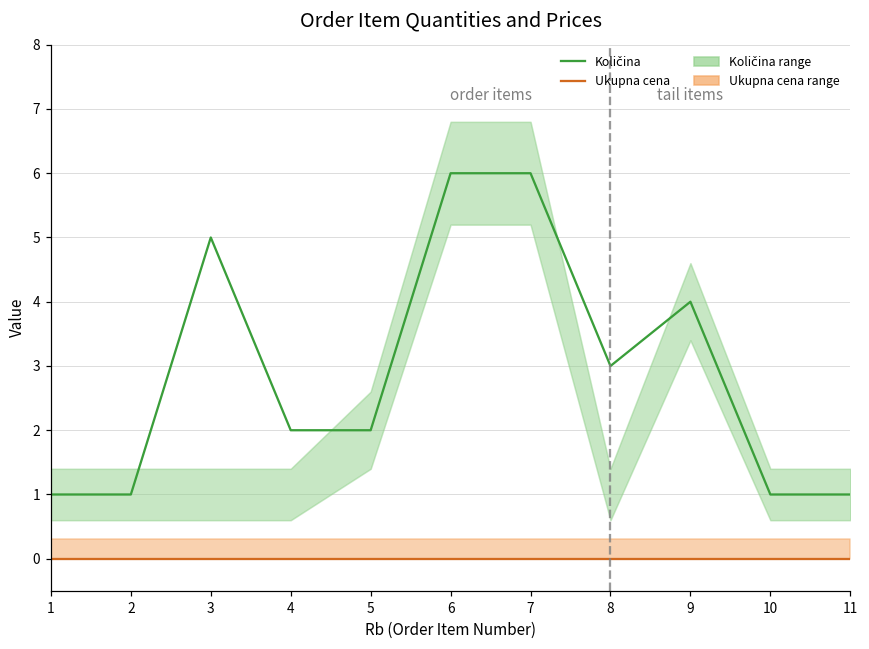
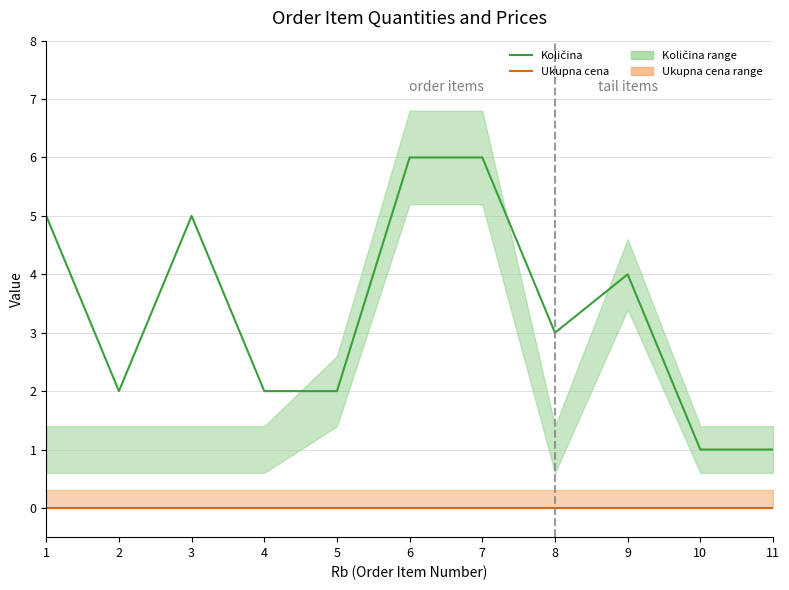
  {
    "Količina": {
-     "1": 1,
-     "2": 1,
+     "1": 5,
+     "2": 2,
      "3": 5,
      "4": 2,
      "5": 2,
      "6": 6,
      "7": 6,
      "8": 3,
      "9": 4,
      "10": 1,
      "11": 1
    },
    "Ukupna cena": {
      "1": 0,
      "2": 0,
      "3": 0,
      "4": 0,
      "5": 0,
      "6": 0,
      "7": 0,
      "8": 0,
      "9": 0,
      "10": 0,
      "11": 0
    }
  }
